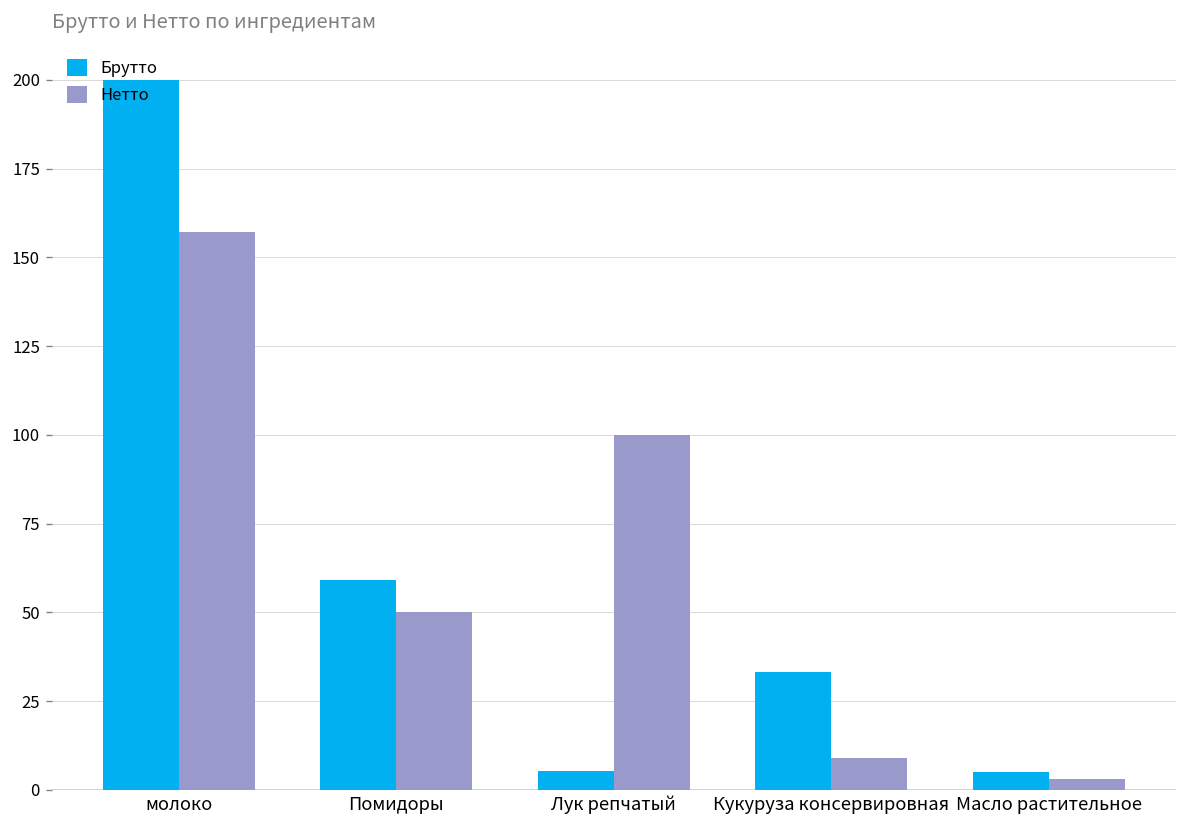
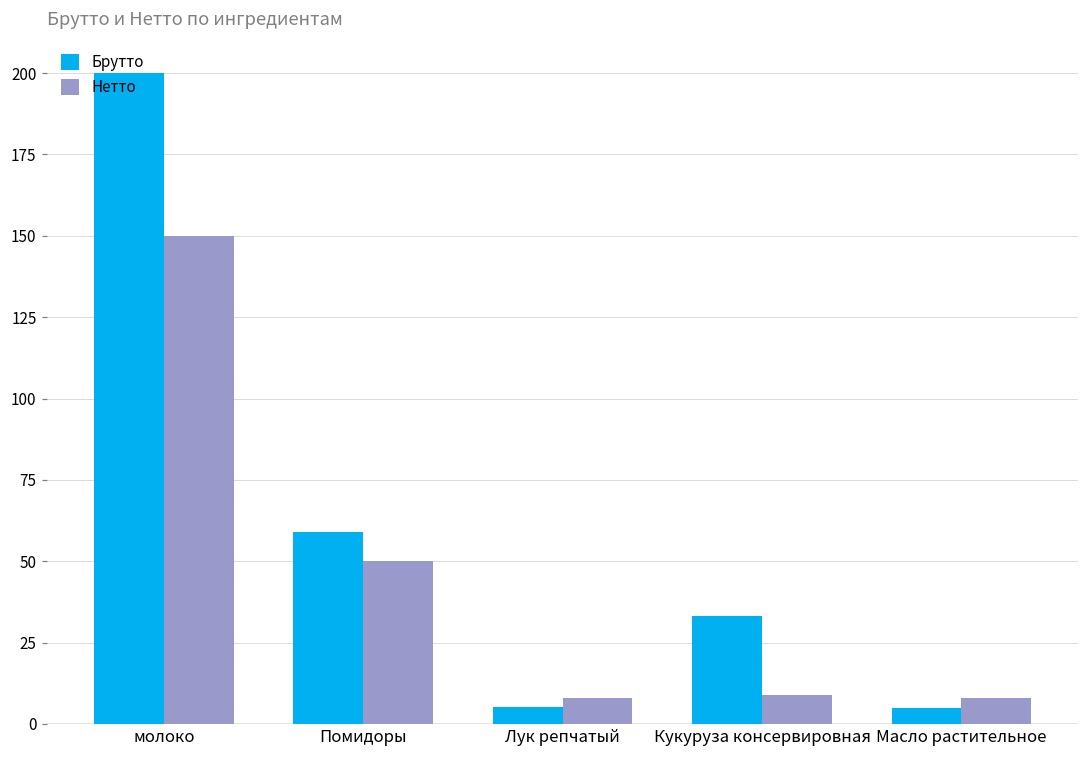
  {
    "Брутто": {
      "молоко": 200,
      "Помидоры": 59,
      "Лук репчатый": 5,
      "Кукуруза консервировная": 33,
      "Масло растительное": 5
    },
    "Нетто": {
-     "молоко": 157,
+     "молоко": 150,
      "Помидоры": 50,
-     "Лук репчатый": 100,
+     "Лук репчатый": 8,
      "Кукуруза консервировная": 9,
-     "Масло растительное": 3
+     "Масло растительное": 8
    }
  }
